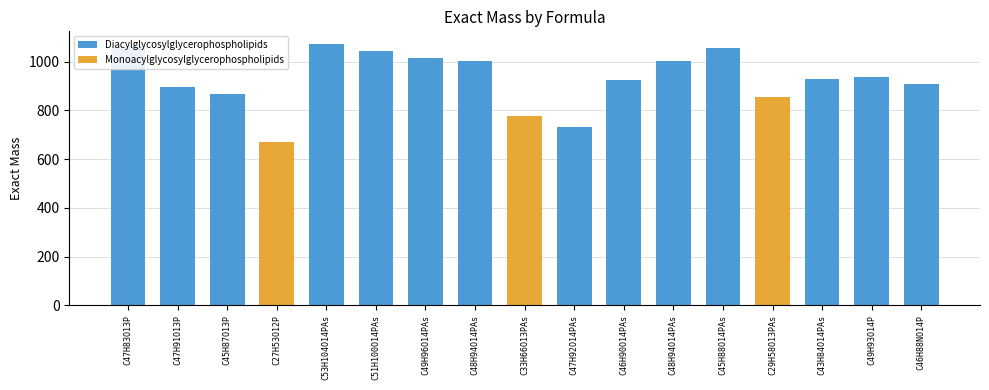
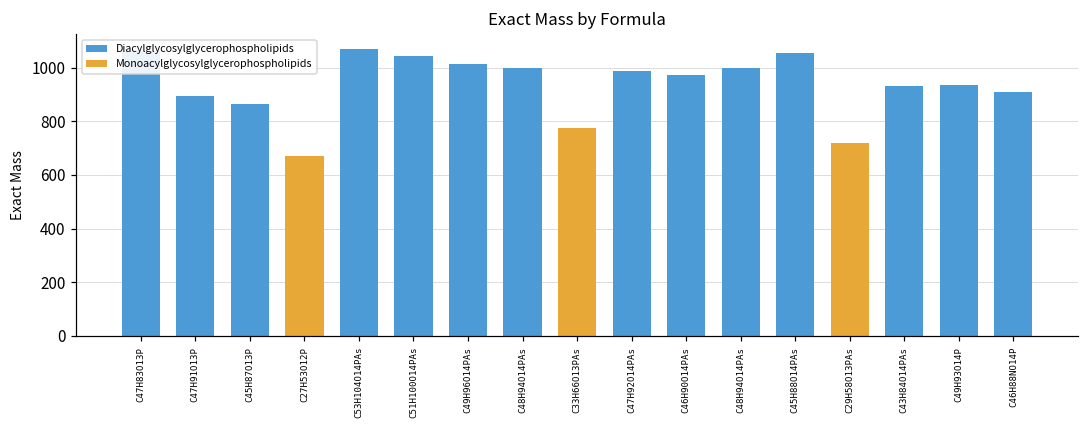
  {
    "C47H91O13P": 890,
    "C45H87O13P": 870,
    "C27H53O12P": 670,
    "C53H104O14PAs": 1070,
    "C51H100O14PAs": 1040,
    "C49H96O14PAs": 1010,
    "C33H66O13PAs": 780,
-   "C47H92O14PAs": 730,
-   "C46H90O14PAs": 920,
+   "C47H92O14PAs": 990,
+   "C46H90O14PAs": 970,
    "C45H88O14PAs": 1060,
-   "C29H58O13PAs": 850,
+   "C29H58O13PAs": 720,
    "C43H84O14PAs": 930,
    "C49H93O14P": 940,
    "C46H88NO14P": 910
  }
